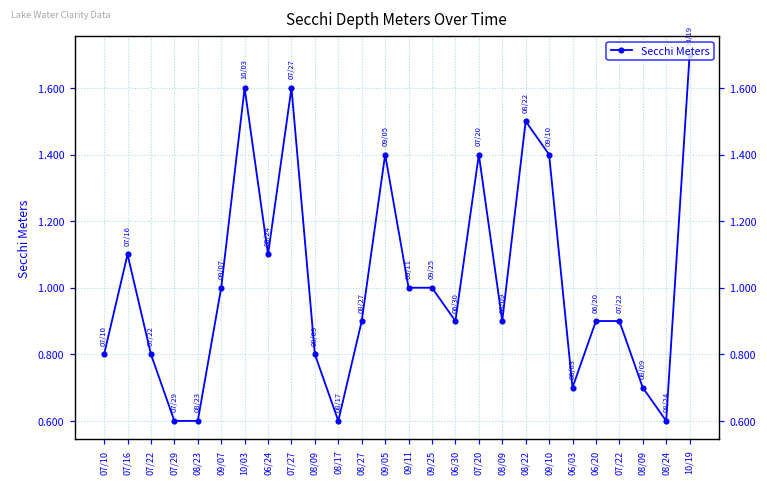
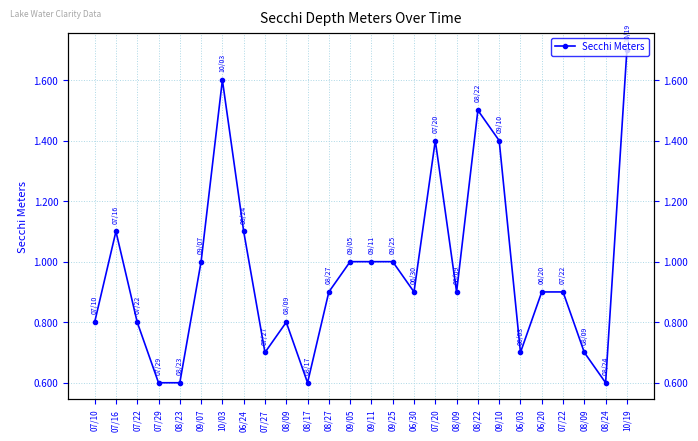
  {
-   "07/27": 1.6,
-   "09/05": 1.4
+   "07/27": 0.7,
+   "09/05": 1.0
  }
